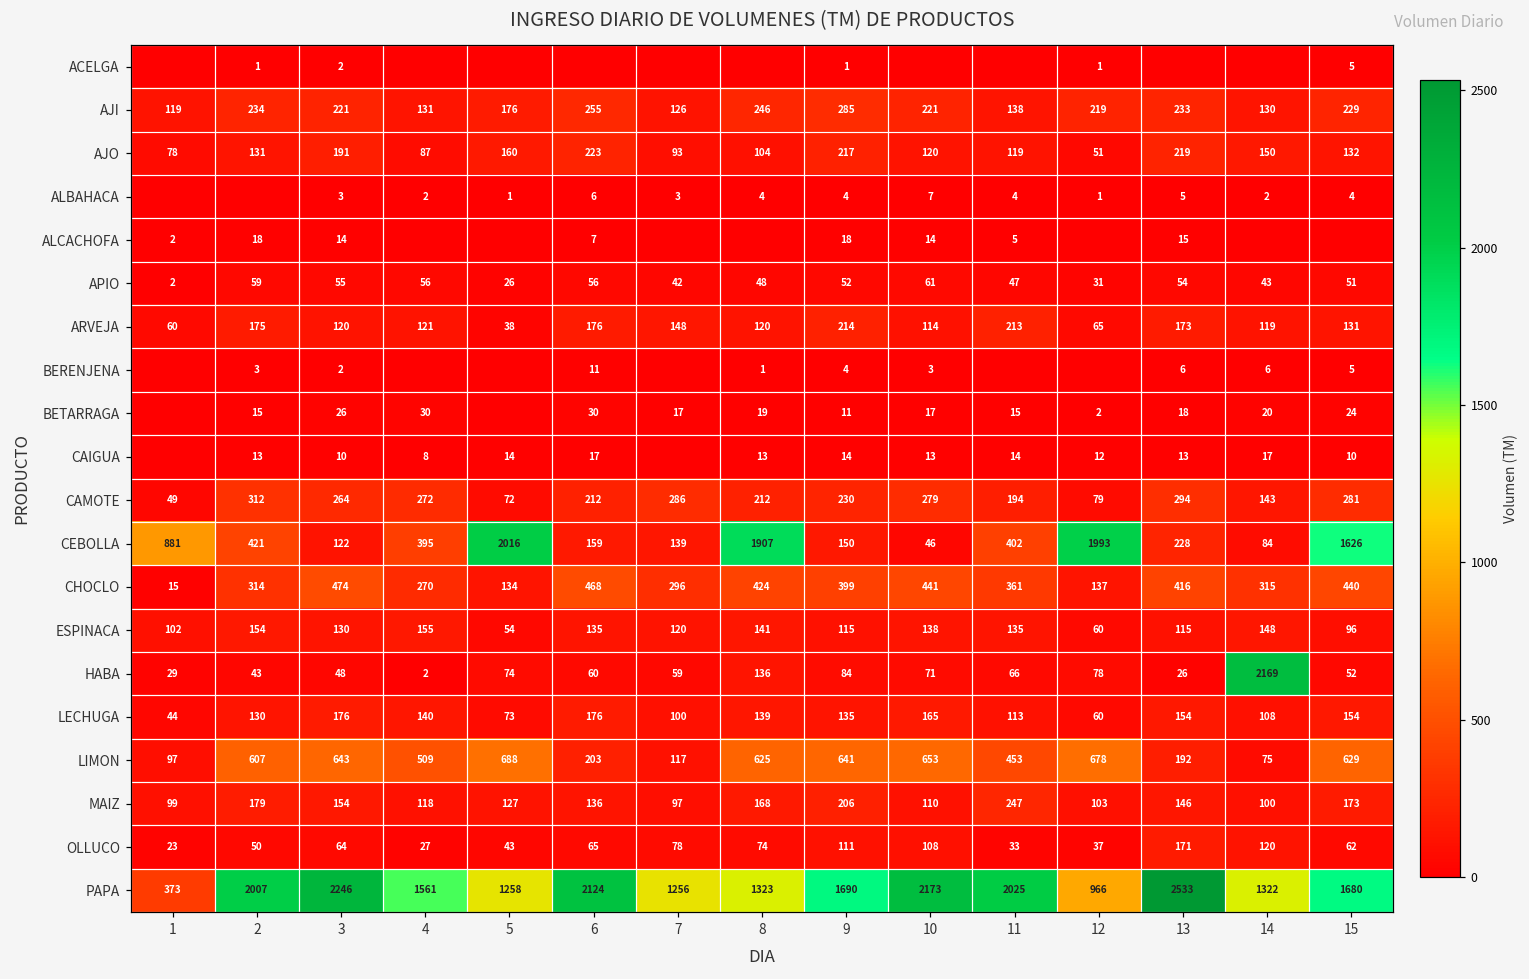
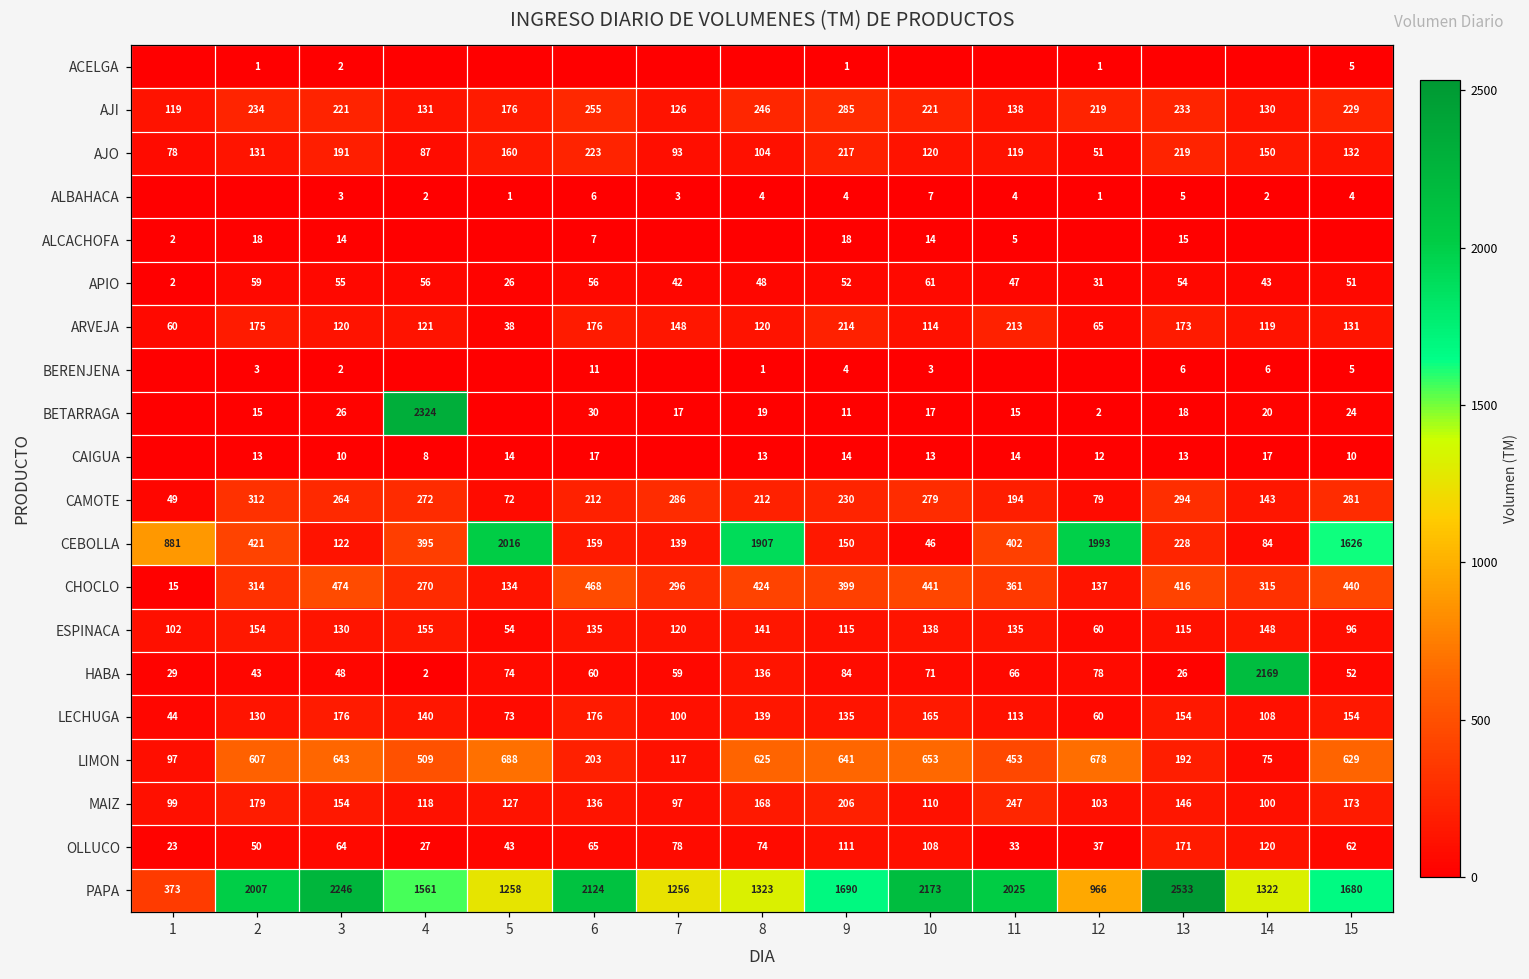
  {
    "BETARRAGA": {
      "2": 15,
      "3": 26,
-     "4": 30,
+     "4": 2324,
      "6": 30,
      "7": 17,
      "8": 19,
      "9": 11,
      "10": 17,
      "11": 15,
      "12": 2,
      "13": 18,
      "14": 20,
      "15": 24
    }
  }
